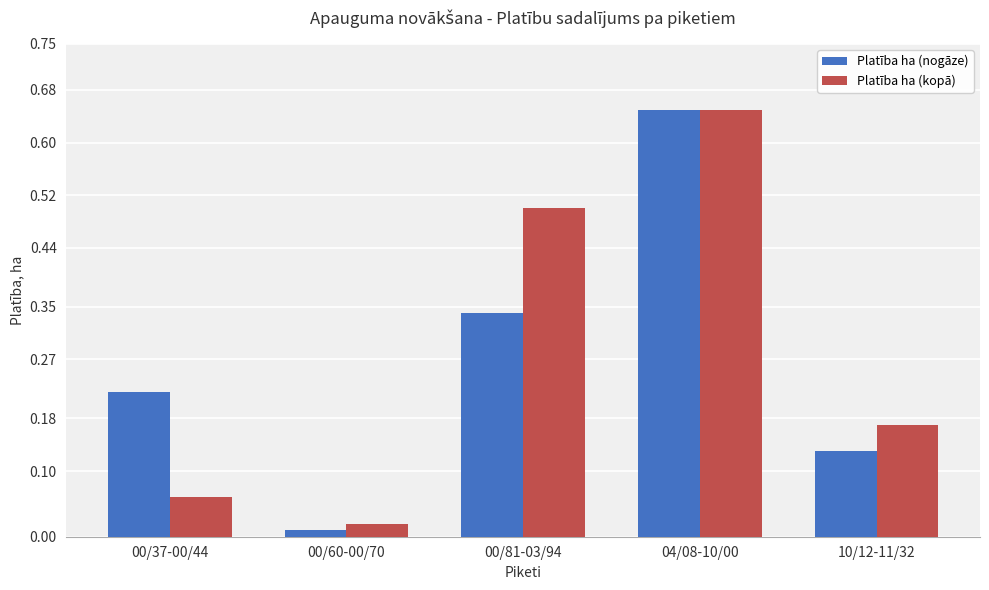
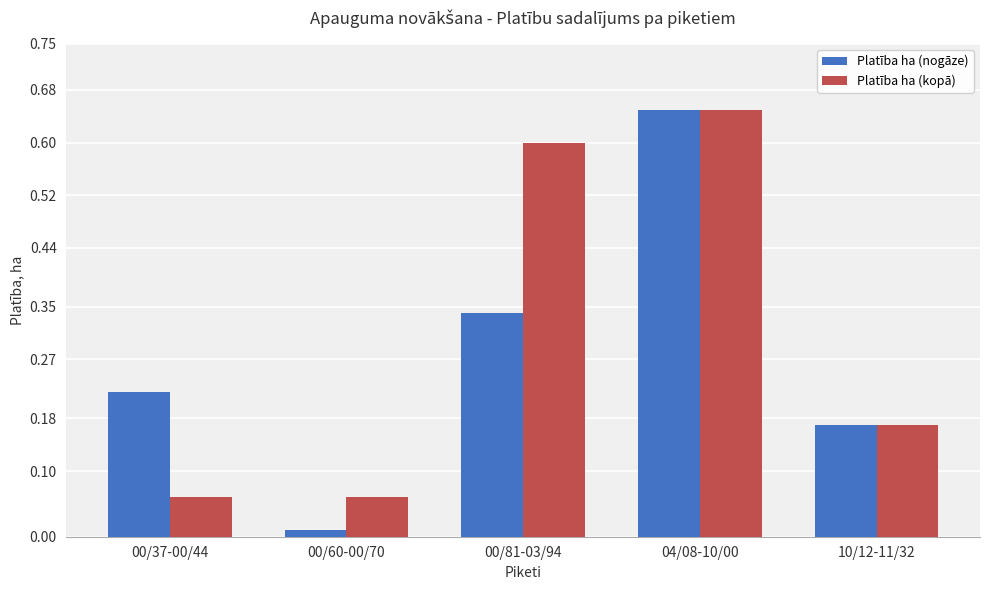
  {
    "Platība ha (nogāze)": {
      "00/37-00/44": 0.22,
      "00/60-00/70": 0.01,
      "00/81-03/94": 0.34,
      "04/08-10/00": 0.65,
-     "10/12-11/32": 0.13
+     "10/12-11/32": 0.17
    },
    "Platība ha (kopā)": {
      "00/37-00/44": 0.06,
-     "00/60-00/70": 0.02,
-     "00/81-03/94": 0.5,
+     "00/60-00/70": 0.06,
+     "00/81-03/94": 0.6,
      "04/08-10/00": 0.65,
      "10/12-11/32": 0.17
    }
  }
